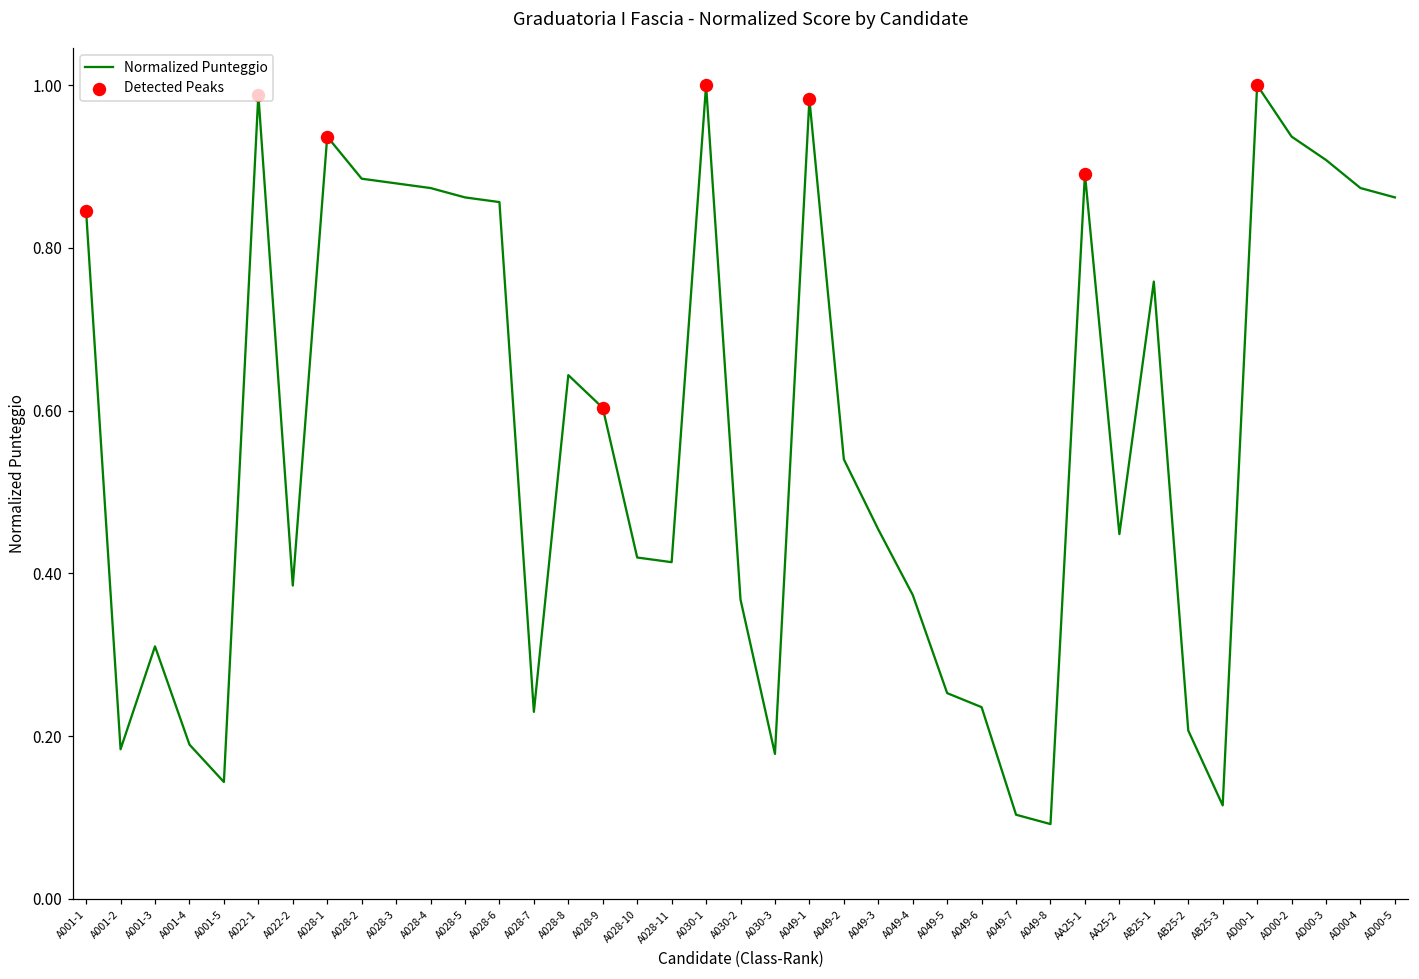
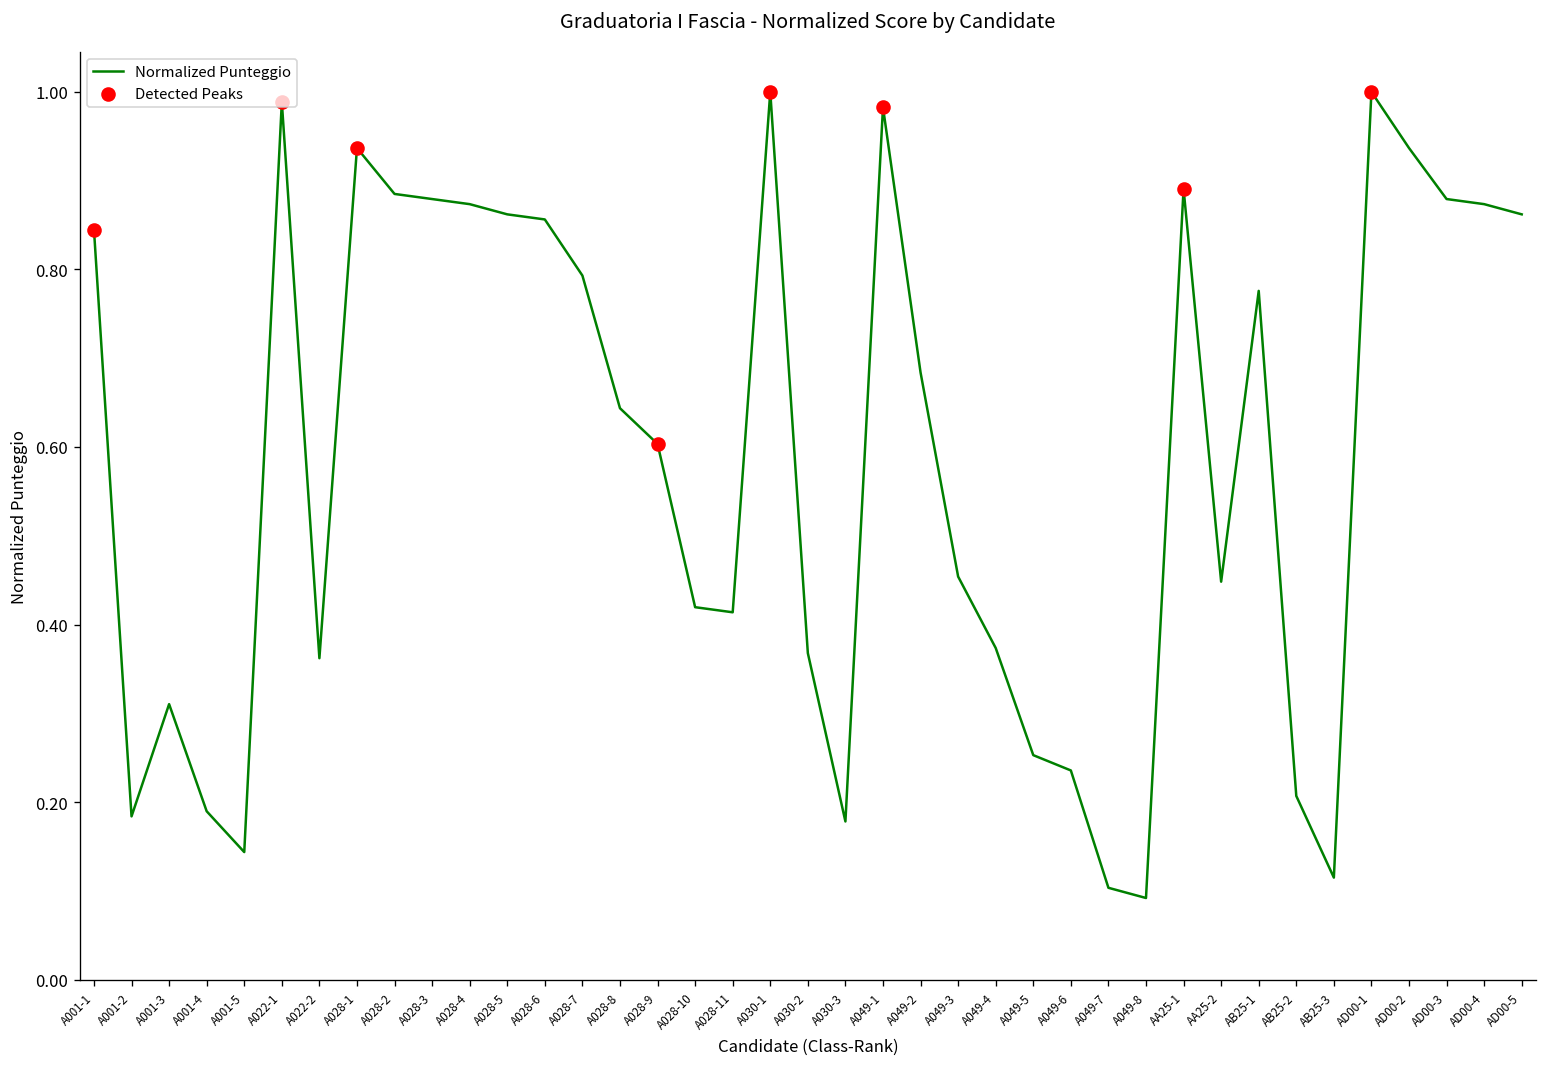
  {
    "Normalized Punteggio": {
      "A001-2": 0.18,
      "A001-3": 0.31,
      "A001-4": 0.19,
      "A001-5": 0.14,
-     "A022-2": 0.39,
+     "A022-2": 0.36,
      "A028-2": 0.89,
      "A028-3": 0.88,
      "A028-4": 0.87,
      "A028-5": 0.86,
      "A028-6": 0.86,
-     "A028-7": 0.23,
+     "A028-7": 0.79,
      "A028-8": 0.64,
      "A028-10": 0.42,
      "A028-11": 0.41,
      "A030-2": 0.37,
      "A030-3": 0.18,
-     "A049-2": 0.54,
+     "A049-2": 0.68,
      "A049-3": 0.45,
      "A049-4": 0.37,
      "A049-5": 0.25,
      "A049-6": 0.24,
      "A049-7": 0.10,
      "A049-8": 0.09,
      "AA25-2": 0.45,
-     "AB25-1": 0.76,
+     "AB25-1": 0.78,
      "AB25-2": 0.21,
      "AB25-3": 0.11,
      "AD00-2": 0.94,
-     "AD00-3": 0.91,
+     "AD00-3": 0.88,
      "AD00-4": 0.87,
      "AD00-5": 0.86
    }
  }
